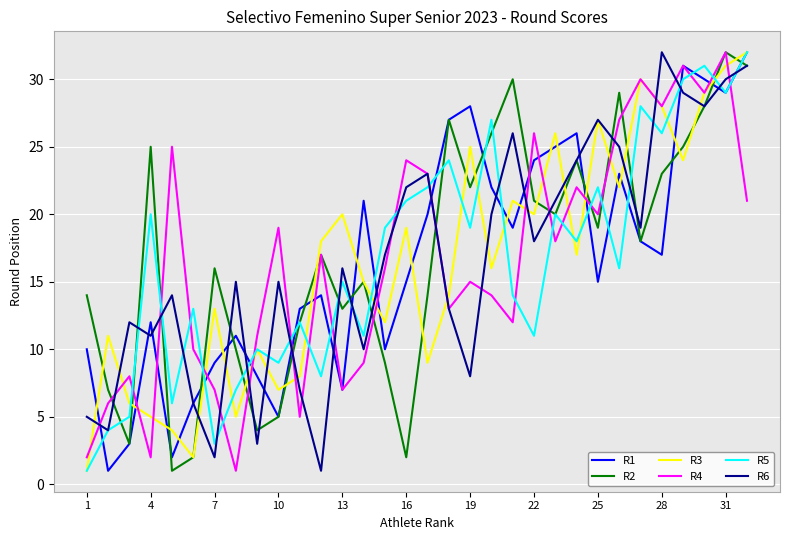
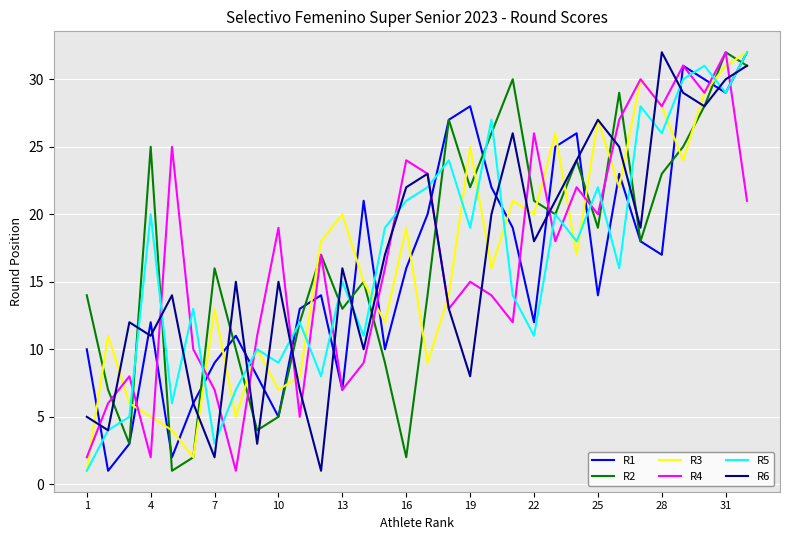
  {
    "R1": {
      "1": 10,
      "4": 12,
      "7": 9,
-     "16": 15,
+     "16": 16,
      "19": 28,
-     "22": 24,
-     "25": 15,
+     "22": 12,
+     "25": 14,
      "28": 17
    },
    "R2": {
      "1": 14,
      "4": 25,
      "7": 16,
      "13": 13,
      "16": 2,
      "19": 22,
      "22": 21,
      "25": 19,
      "28": 23
    },
    "R3": {
      "4": 5,
      "7": 13,
      "10": 7,
      "13": 20,
      "16": 19,
      "19": 25,
      "22": 20,
      "31": 31
    },
    "R4": {
      "1": 2,
      "4": 2,
      "7": 7,
      "10": 19,
      "16": 24,
      "19": 15,
      "22": 26,
      "25": 20
    },
    "R5": {
      "4": 20,
      "7": 3,
      "10": 9,
      "13": 15,
      "16": 21,
      "19": 19,
      "22": 11,
      "25": 22,
      "28": 26
    },
    "R6": {
      "1": 5,
      "4": 11,
      "7": 2,
      "10": 15,
      "13": 16,
      "16": 22,
      "19": 8,
      "22": 18,
      "28": 32,
      "31": 30
    }
  }
